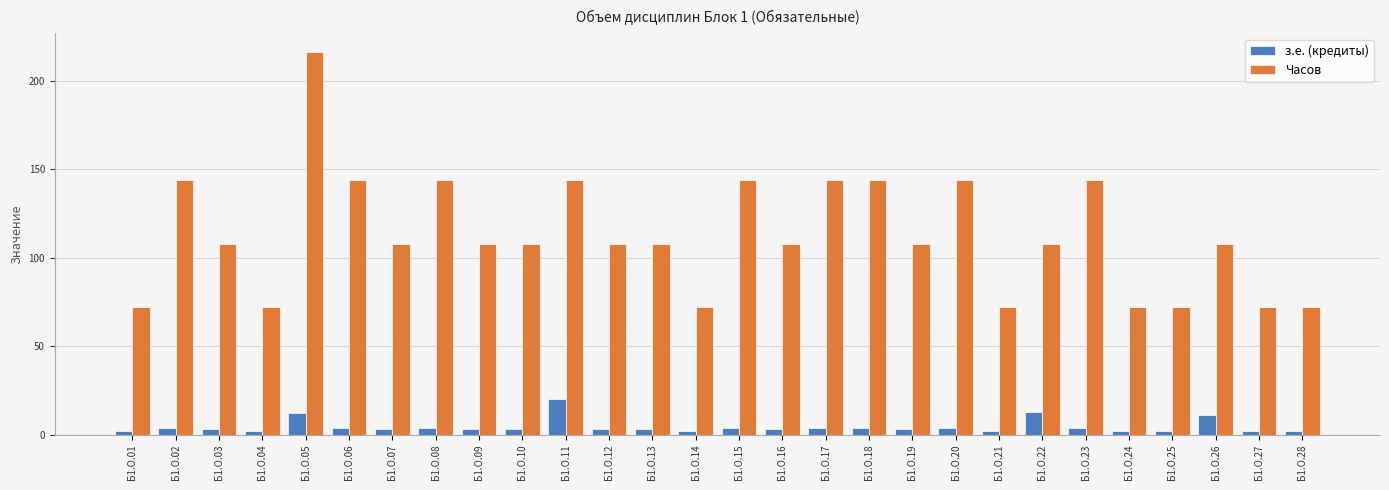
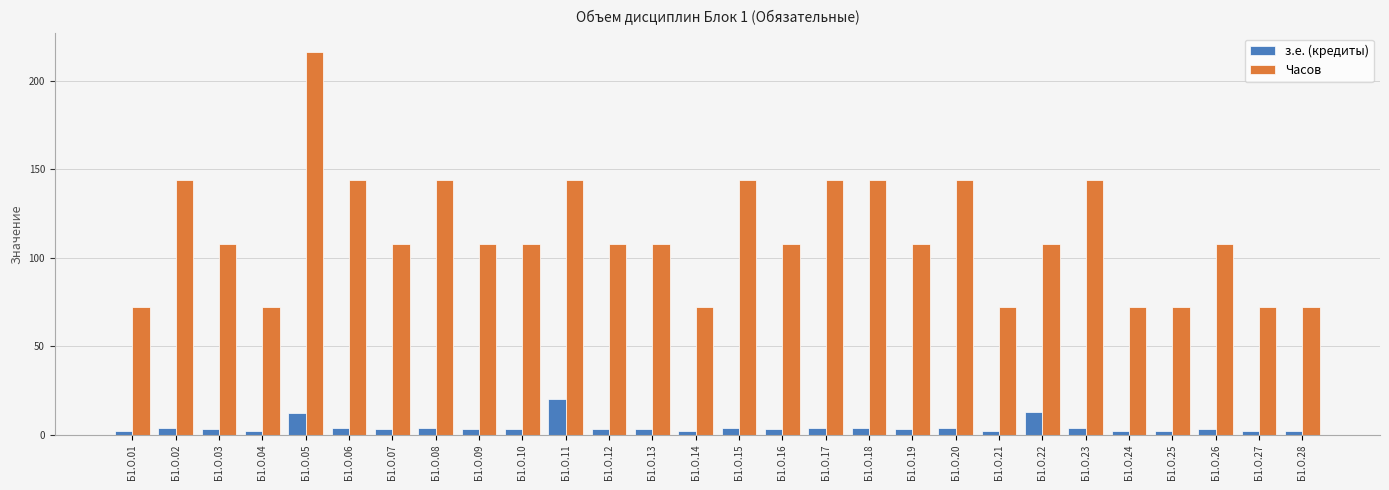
  {
    "з.е. (кредиты)": {
      "Б1.О.01": 2,
      "Б1.О.02": 4,
      "Б1.О.03": 3,
      "Б1.О.04": 2,
      "Б1.О.05": 12,
      "Б1.О.06": 4,
      "Б1.О.07": 3,
      "Б1.О.08": 4,
      "Б1.О.09": 3,
      "Б1.О.10": 3,
      "Б1.О.11": 20,
      "Б1.О.12": 3,
      "Б1.О.13": 3,
      "Б1.О.14": 2,
      "Б1.О.15": 4,
      "Б1.О.16": 3,
      "Б1.О.17": 4,
      "Б1.О.18": 4,
      "Б1.О.19": 3,
      "Б1.О.20": 4,
      "Б1.О.21": 2,
      "Б1.О.22": 13,
      "Б1.О.23": 4,
      "Б1.О.24": 2,
      "Б1.О.25": 2,
-     "Б1.О.26": 11,
+     "Б1.О.26": 3,
      "Б1.О.27": 2,
      "Б1.О.28": 2
    },
    "Часов": {
      "Б1.О.01": 72,
      "Б1.О.02": 144,
      "Б1.О.03": 108,
      "Б1.О.04": 72,
      "Б1.О.05": 216,
      "Б1.О.06": 144,
      "Б1.О.07": 108,
      "Б1.О.08": 144,
      "Б1.О.09": 108,
      "Б1.О.10": 108,
      "Б1.О.11": 144,
      "Б1.О.12": 108,
      "Б1.О.13": 108,
      "Б1.О.14": 72,
      "Б1.О.15": 144,
      "Б1.О.16": 108,
      "Б1.О.17": 144,
      "Б1.О.18": 144,
      "Б1.О.19": 108,
      "Б1.О.20": 144,
      "Б1.О.21": 72,
      "Б1.О.22": 108,
      "Б1.О.23": 144,
      "Б1.О.24": 72,
      "Б1.О.25": 72,
      "Б1.О.26": 108,
      "Б1.О.27": 72,
      "Б1.О.28": 72
    }
  }
